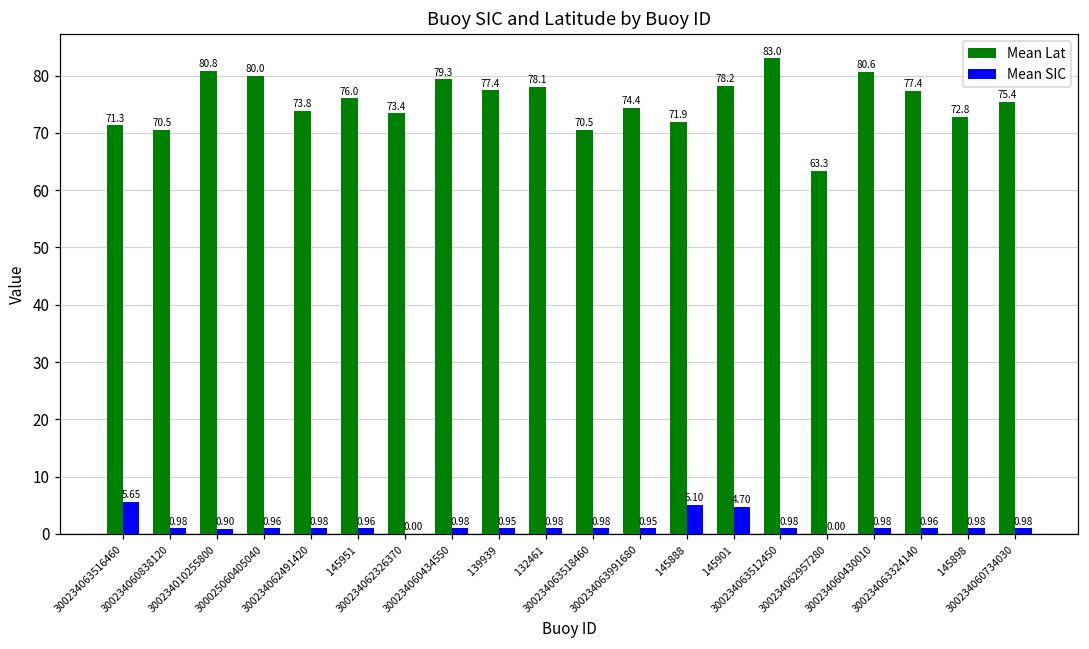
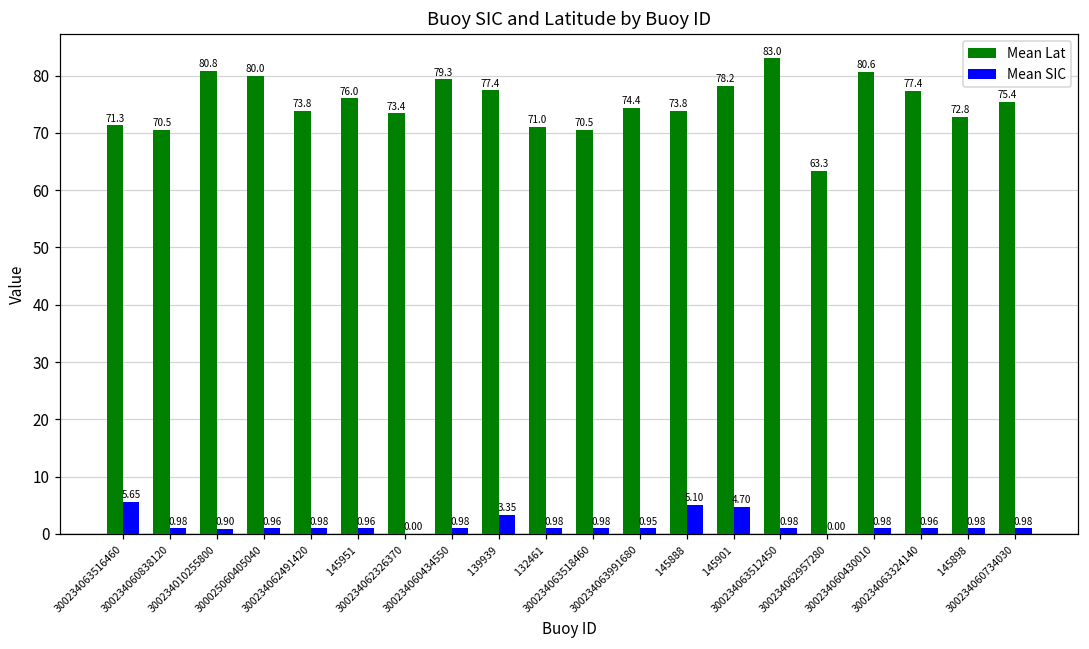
  {
    "Mean Lat": {
      "300234063516460": 71.3,
      "300234060838120": 70.5,
      "300234010255800": 80.8,
      "300025060405040": 80.0,
      "300234062491420": 73.8,
      "145951": 76.0,
      "300234062326370": 73.4,
      "300234060434550": 79.3,
      "139939": 77.4,
-     "132461": 78.1,
+     "132461": 71.0,
      "300234063518460": 70.5,
      "300234063991680": 74.4,
-     "145888": 71.9,
+     "145888": 73.8,
      "145901": 78.2,
      "300234063512450": 83.0,
      "300234062957280": 63.3,
      "300234060430010": 80.6,
      "300234063324140": 77.4,
      "145898": 72.8,
      "300234060734030": 75.4
    },
    "Mean SIC": {
      "300234063516460": 5.65,
      "300234060838120": 0.98,
      "300234010255800": 0.90,
      "300025060405040": 0.96,
      "300234062491420": 0.98,
      "145951": 0.96,
      "300234062326370": 0.00,
      "300234060434550": 0.98,
-     "139939": 0.95,
+     "139939": 3.35,
      "132461": 0.98,
      "300234063518460": 0.98,
      "300234063991680": 0.95,
      "145888": 5.10,
      "145901": 4.70,
      "300234063512450": 0.98,
      "300234062957280": 0.00,
      "300234060430010": 0.98,
      "300234063324140": 0.96,
      "145898": 0.98,
      "300234060734030": 0.98
    }
  }
